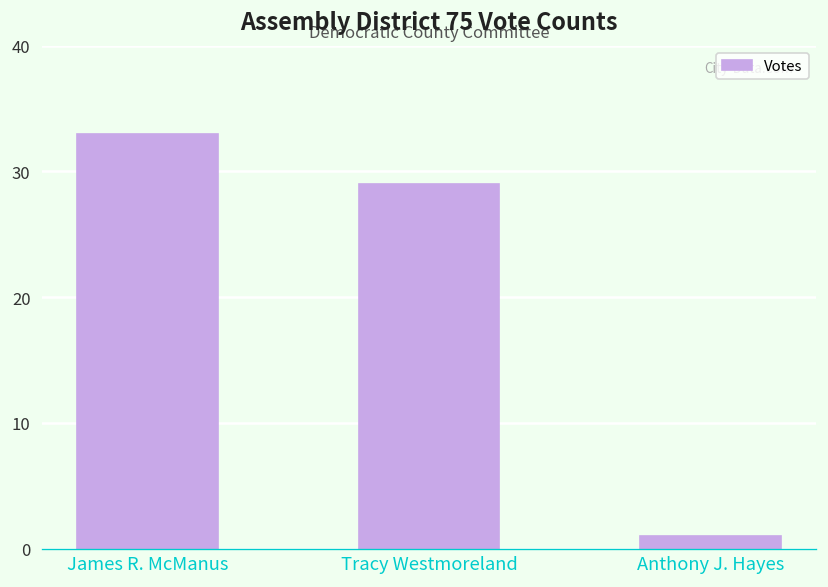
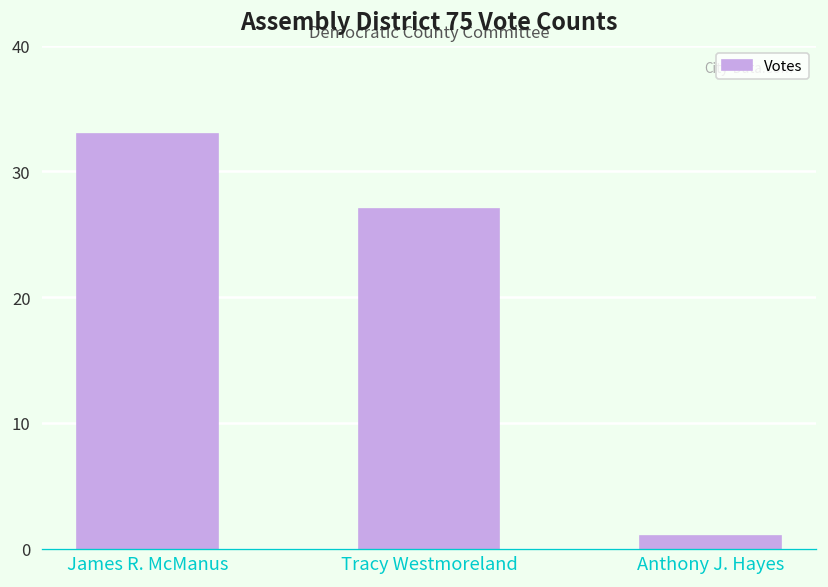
  {
    "James R. McManus": 33,
-   "Tracy Westmoreland": 29,
+   "Tracy Westmoreland": 27,
    "Anthony J. Hayes": 1
  }
